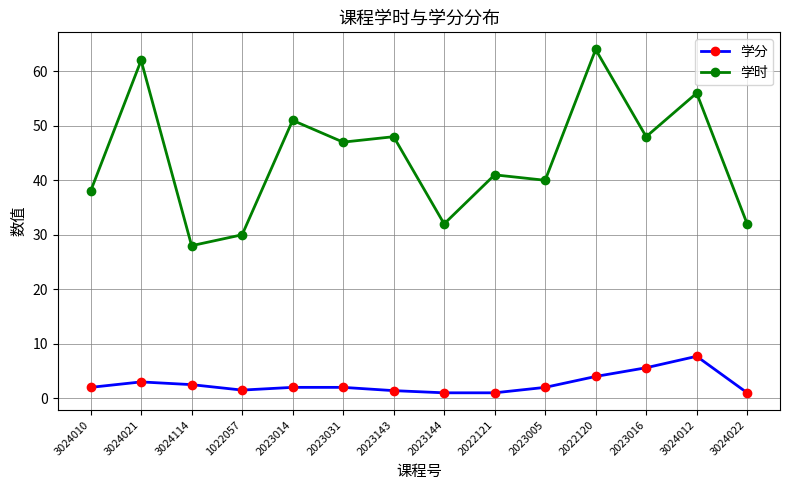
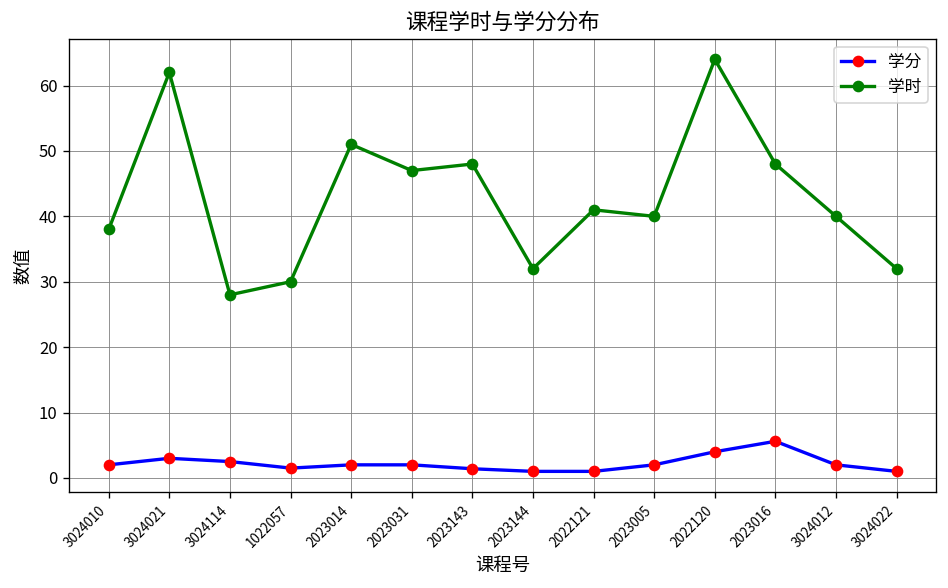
  {
    "学分": {
      "3024010": 2,
      "3024021": 3,
      "3024114": 3,
      "1022057": 2,
      "2023014": 2,
      "2023031": 2,
      "2023143": 1,
      "2023144": 1,
      "2022121": 1,
      "2023005": 2,
      "2022120": 4,
      "2023016": 6,
-     "3024012": 8,
+     "3024012": 2,
      "3024022": 1
    },
    "学时": {
      "3024010": 38,
      "3024021": 62,
      "3024114": 28,
      "1022057": 30,
      "2023014": 51,
      "2023031": 47,
      "2023143": 48,
      "2023144": 32,
      "2022121": 41,
      "2023005": 40,
      "2022120": 64,
      "2023016": 48,
-     "3024012": 56,
+     "3024012": 40,
      "3024022": 32
    }
  }
